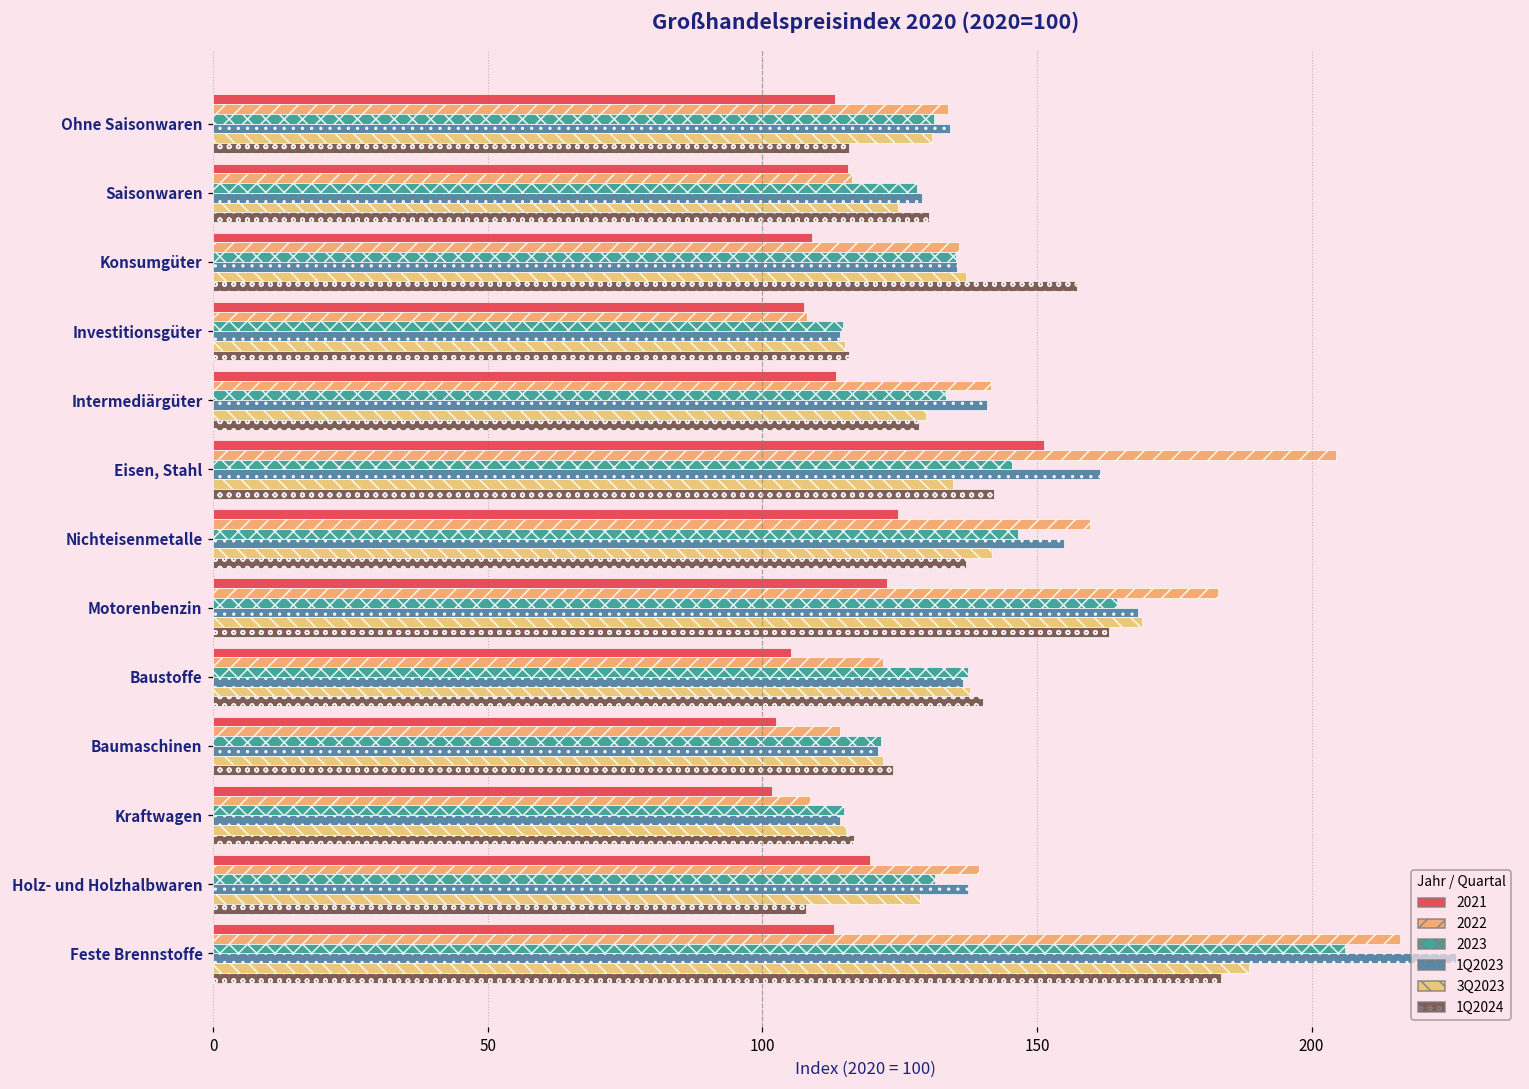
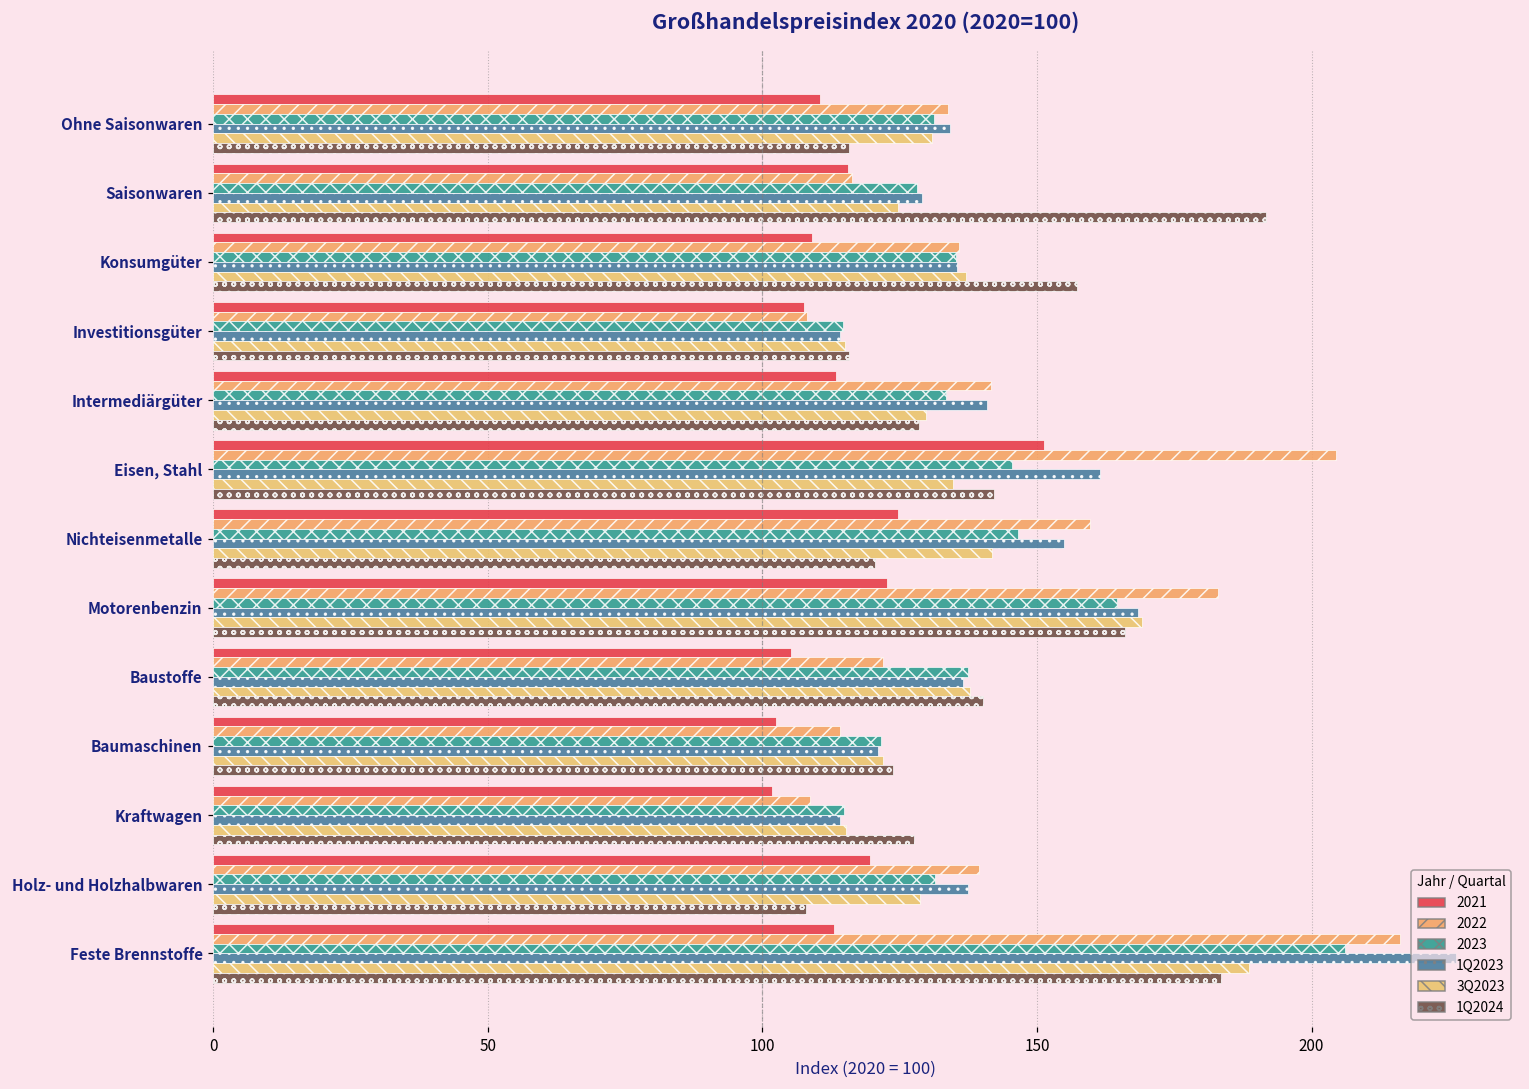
  {
    "2021": {
-     "Ohne Saisonwaren": 113,
+     "Ohne Saisonwaren": 110,
      "Saisonwaren": 116,
      "Konsumgüter": 109,
      "Investitionsgüter": 108,
      "Intermediärgüter": 113,
      "Eisen, Stahl": 151,
      "Nichteisenmetalle": 125,
      "Motorenbenzin": 123,
      "Baustoffe": 105,
      "Baumaschinen": 102,
      "Kraftwagen": 102,
      "Holz- und Holzhalbwaren": 120,
      "Feste Brennstoffe": 113
    },
    "1Q2024": {
      "Ohne Saisonwaren": 116,
-     "Saisonwaren": 130,
+     "Saisonwaren": 192,
      "Konsumgüter": 157,
      "Investitionsgüter": 116,
      "Intermediärgüter": 128,
      "Eisen, Stahl": 142,
-     "Nichteisenmetalle": 137,
-     "Motorenbenzin": 163,
+     "Nichteisenmetalle": 121,
+     "Motorenbenzin": 166,
      "Baustoffe": 140,
      "Baumaschinen": 124,
-     "Kraftwagen": 117,
+     "Kraftwagen": 128,
      "Holz- und Holzhalbwaren": 108,
      "Feste Brennstoffe": 184
    }
  }
